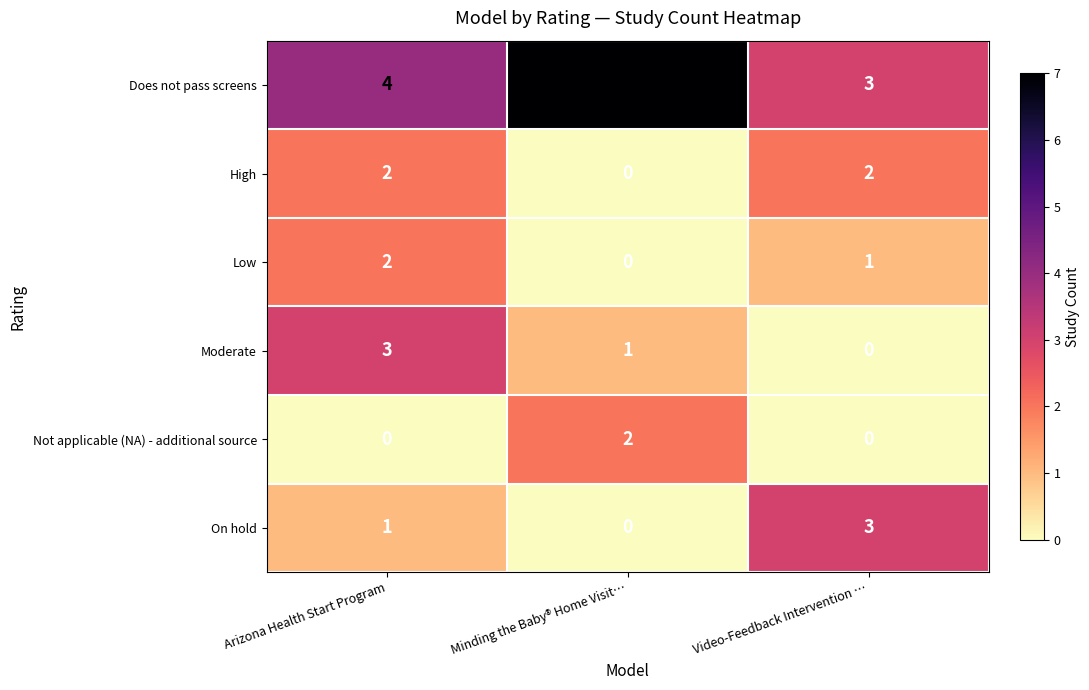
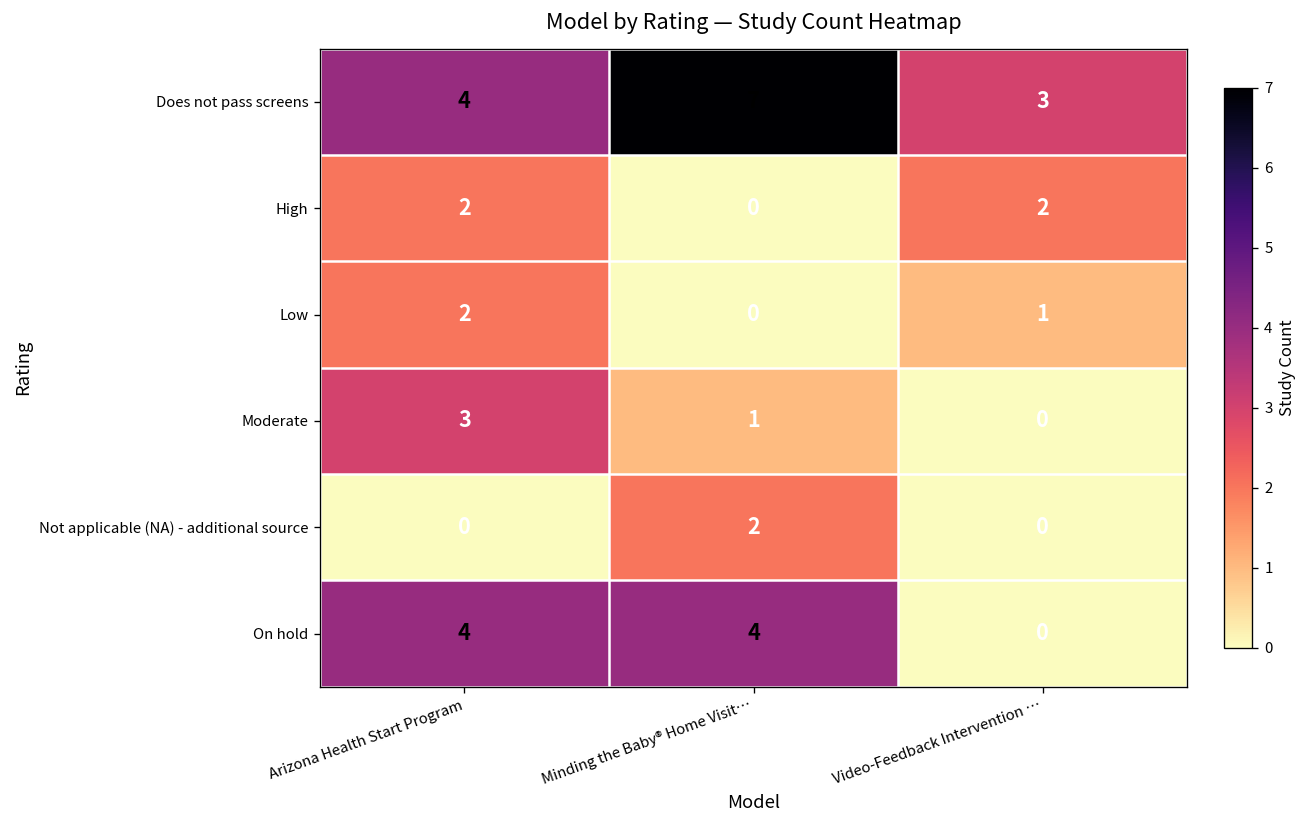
  {
    "Does not pass screens": {
      "Arizona Health Start Program": 4,
      "Video-Feedback Intervention …": 3
    },
    "High": {
      "Arizona Health Start Program": 2,
      "Minding the Baby® Home Visit…": 0,
      "Video-Feedback Intervention …": 2
    },
    "Low": {
      "Arizona Health Start Program": 2,
      "Minding the Baby® Home Visit…": 0,
      "Video-Feedback Intervention …": 1
    },
    "Moderate": {
      "Arizona Health Start Program": 3,
      "Minding the Baby® Home Visit…": 1,
      "Video-Feedback Intervention …": 0
    },
    "Not applicable (NA) - additional source": {
      "Arizona Health Start Program": 0,
      "Minding the Baby® Home Visit…": 2,
      "Video-Feedback Intervention …": 0
    },
    "On hold": {
-     "Arizona Health Start Program": 1,
-     "Minding the Baby® Home Visit…": 0,
-     "Video-Feedback Intervention …": 3
+     "Arizona Health Start Program": 4,
+     "Minding the Baby® Home Visit…": 4,
+     "Video-Feedback Intervention …": 0
    }
  }
